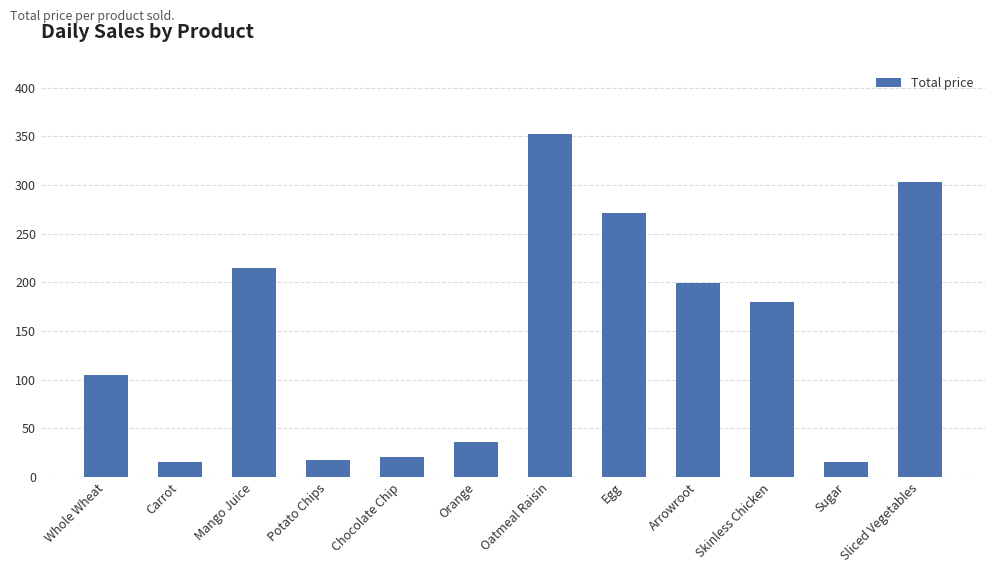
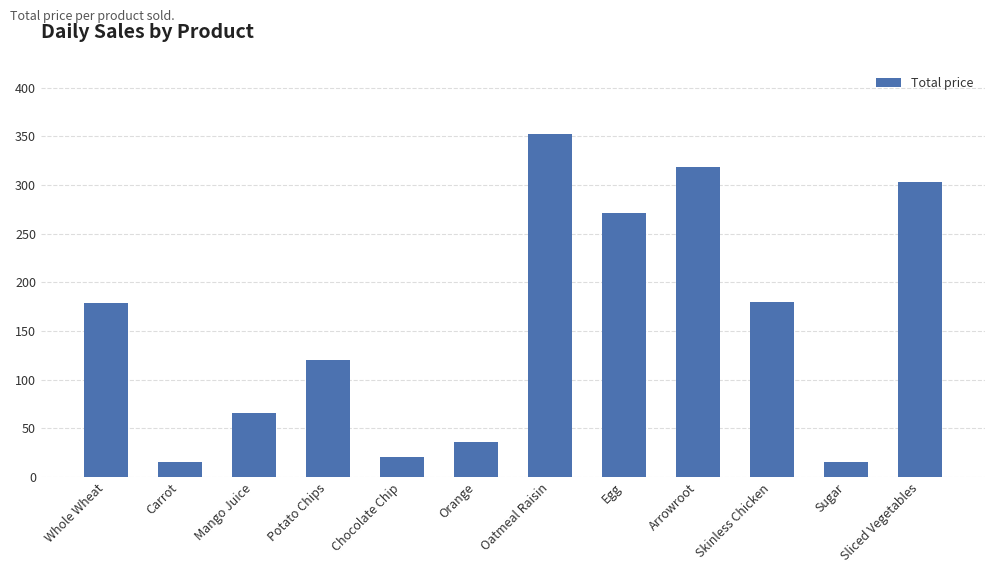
  {
-   "Whole Wheat": 100,
+   "Whole Wheat": 180,
    "Carrot": 20,
-   "Mango Juice": 210,
-   "Potato Chips": 20,
+   "Mango Juice": 70,
+   "Potato Chips": 120,
    "Chocolate Chip": 20,
    "Orange": 40,
    "Oatmeal Raisin": 350,
    "Egg": 270,
-   "Arrowroot": 200,
+   "Arrowroot": 320,
    "Skinless Chicken": 180,
    "Sugar": 20,
    "Sliced Vegetables": 300
  }
